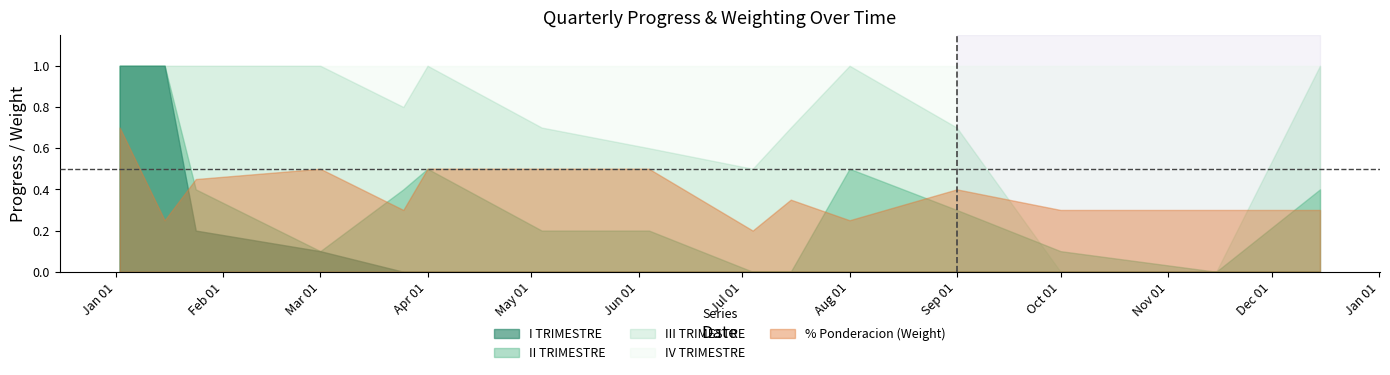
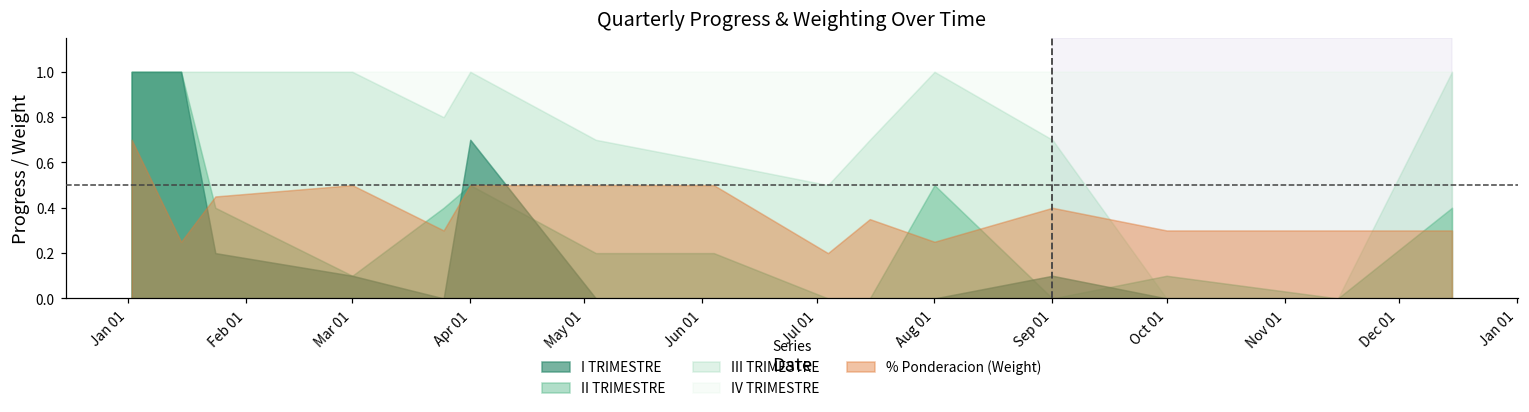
  {
    "II TRIMESTRE": {
      "Aug 01": 0.5,
-     "Sep 01": 0.3,
+     "Sep 01": 0.0,
      "Oct 01": 0.1
    },
    "I TRIMESTRE": {
-     "Apr 01": 0.0,
+     "Apr 01": 0.7,
      "Aug 01": 0.0,
-     "Sep 01": 0.0
+     "Sep 01": 0.1
    }
  }
